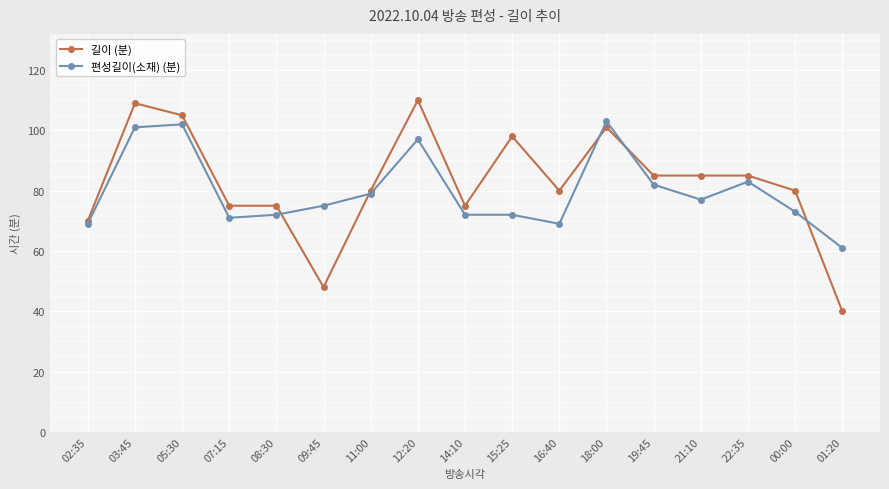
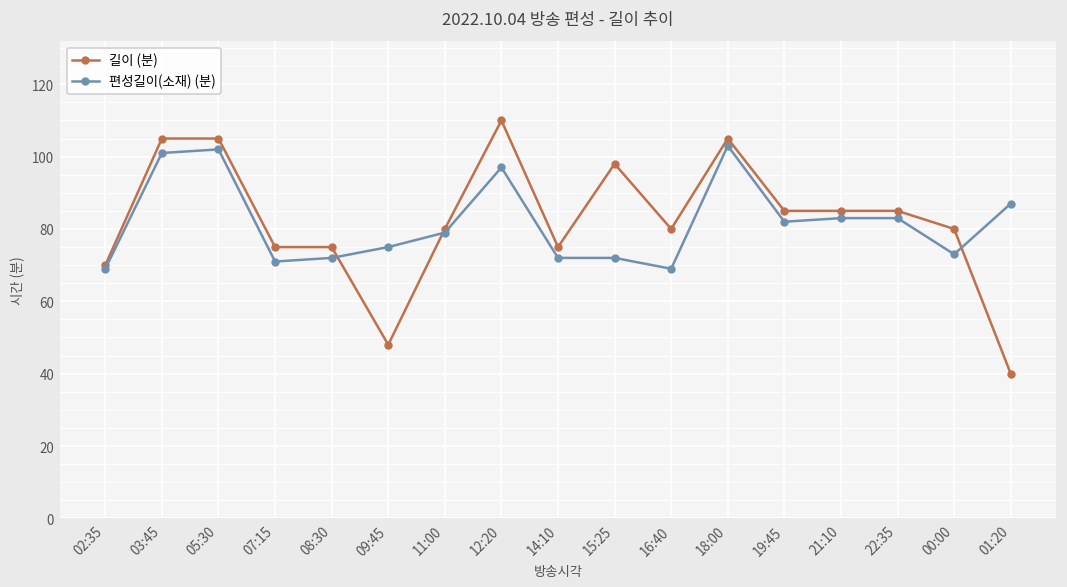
  {
    "길이 (분)": {
      "02:35": 70,
-     "03:45": 109,
+     "03:45": 105,
      "05:30": 105,
      "07:15": 75,
      "08:30": 75,
      "09:45": 48,
      "11:00": 80,
      "12:20": 110,
      "14:10": 75,
      "15:25": 98,
      "16:40": 80,
-     "18:00": 101,
+     "18:00": 105,
      "19:45": 85,
      "21:10": 85,
      "22:35": 85,
      "00:00": 80,
      "01:20": 40
    },
    "편성길이(소재) (분)": {
      "02:35": 69,
      "03:45": 101,
      "05:30": 102,
      "07:15": 71,
      "08:30": 72,
      "09:45": 75,
      "11:00": 79,
      "12:20": 97,
      "14:10": 72,
      "15:25": 72,
      "16:40": 69,
      "18:00": 103,
      "19:45": 82,
-     "21:10": 77,
+     "21:10": 83,
      "22:35": 83,
      "00:00": 73,
-     "01:20": 61
+     "01:20": 87
    }
  }
